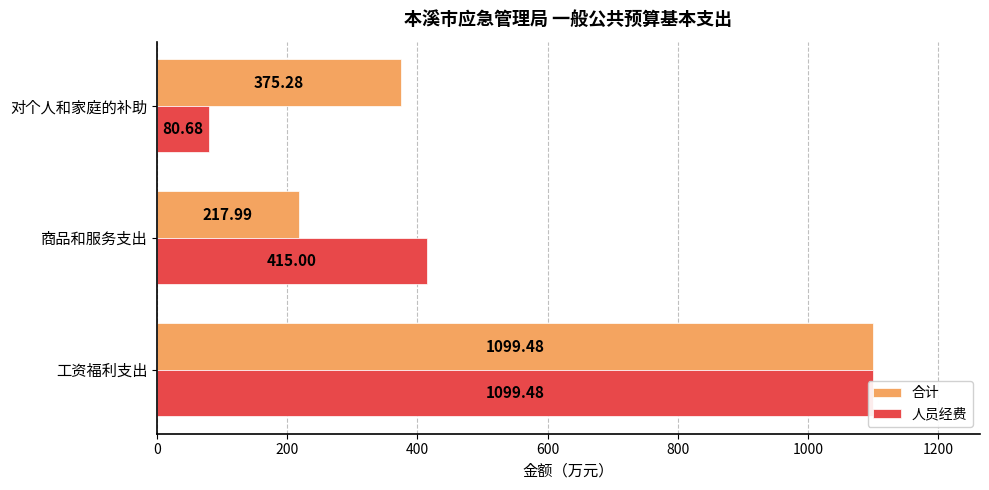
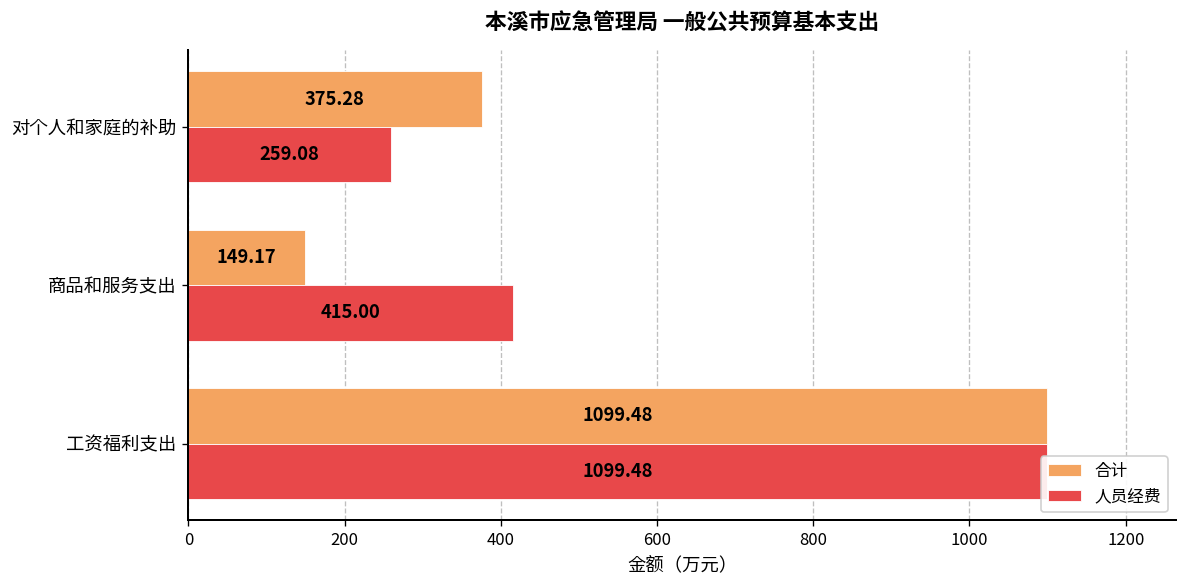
  {
    "合计": {
      "对个人和家庭的补助": 375.28,
-     "商品和服务支出": 217.99,
+     "商品和服务支出": 149.17,
      "工资福利支出": 1099.48
    },
    "人员经费": {
-     "对个人和家庭的补助": 80.68,
+     "对个人和家庭的补助": 259.08,
      "商品和服务支出": 415.00
    }
  }
